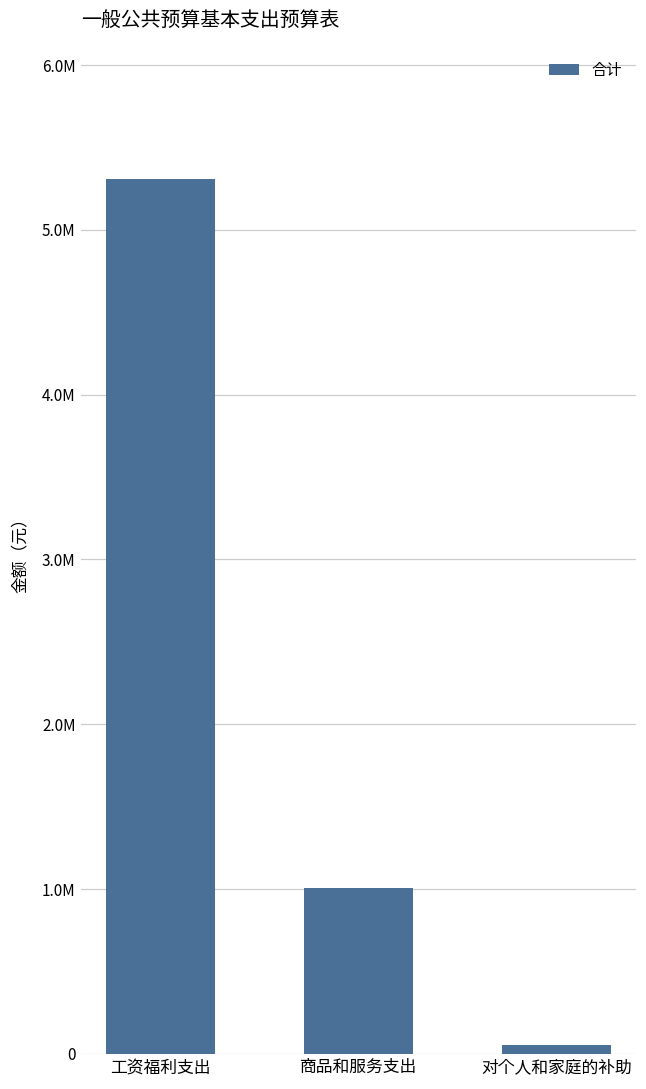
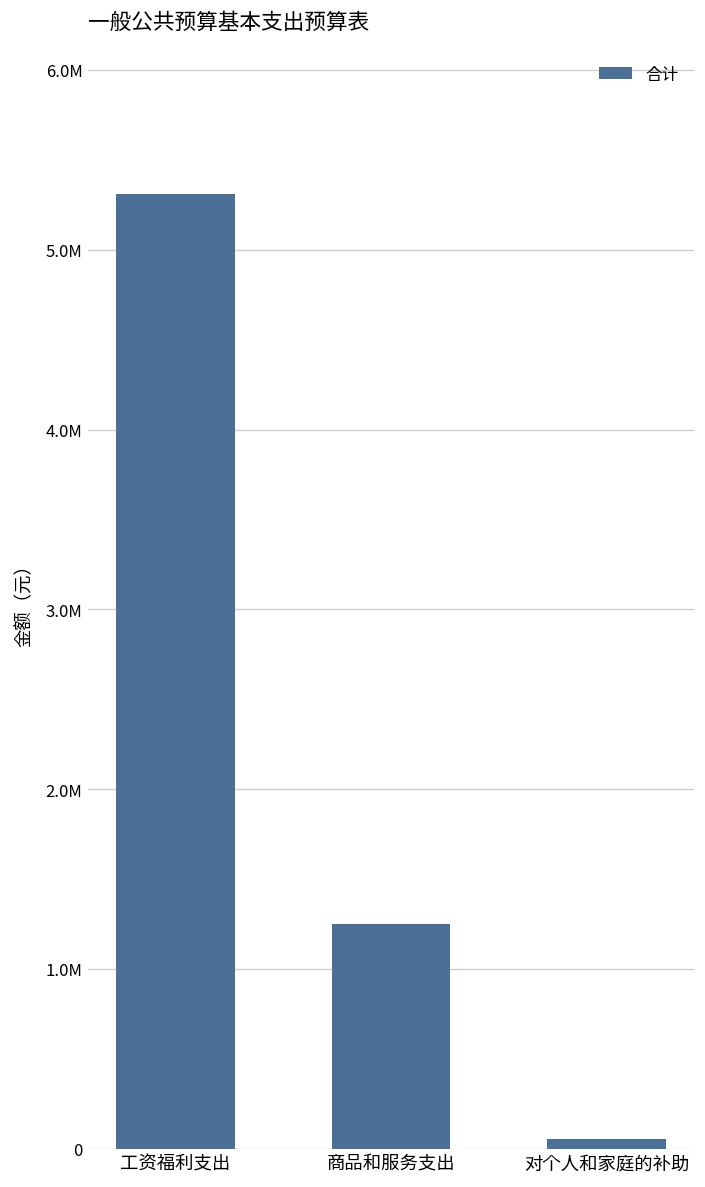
  {
    "工资福利支出": 5310000,
-   "商品和服务支出": 1010000,
+   "商品和服务支出": 1250000,
    "对个人和家庭的补助": 50000
  }
